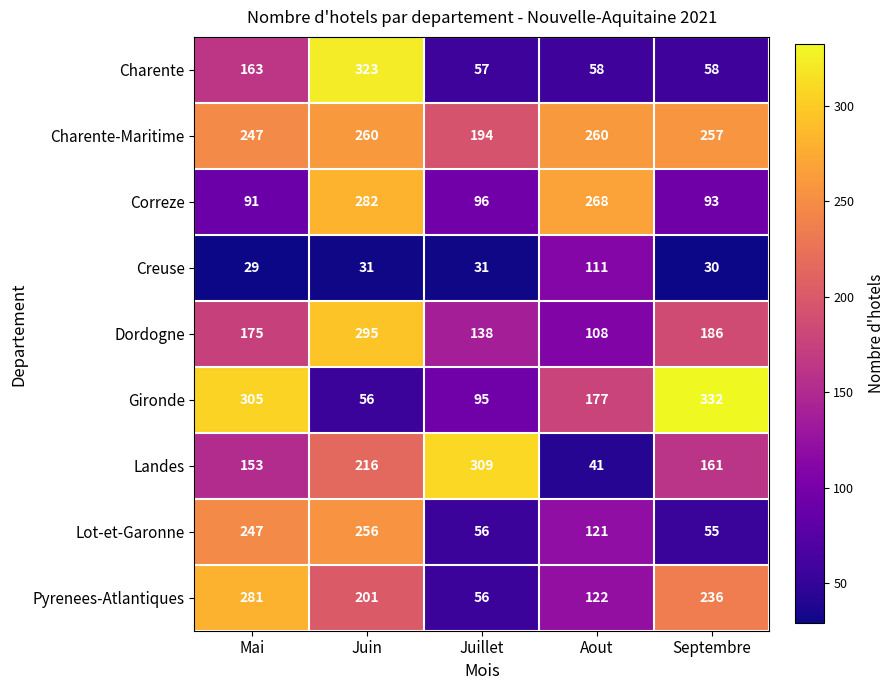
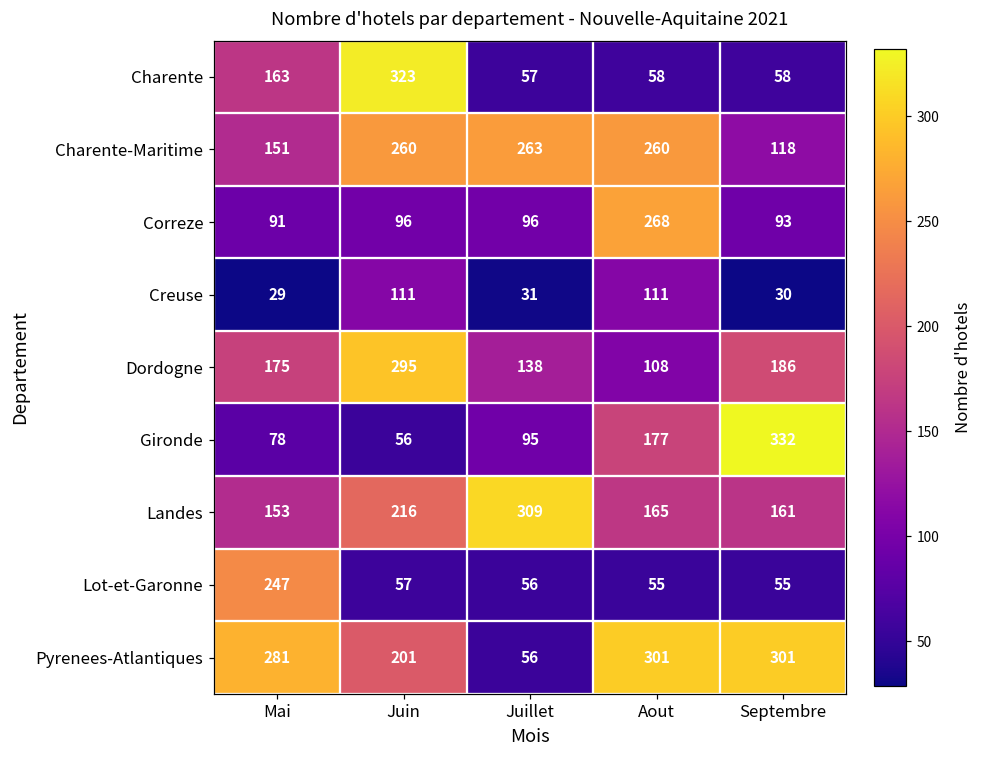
  {
    "Charente": {
      "Mai": 163,
      "Juin": 323,
      "Juillet": 57,
      "Aout": 58,
      "Septembre": 58
    },
    "Charente-Maritime": {
-     "Mai": 247,
+     "Mai": 151,
      "Juin": 260,
-     "Juillet": 194,
+     "Juillet": 263,
      "Aout": 260,
-     "Septembre": 257
+     "Septembre": 118
    },
    "Correze": {
      "Mai": 91,
-     "Juin": 282,
+     "Juin": 96,
      "Juillet": 96,
      "Aout": 268,
      "Septembre": 93
    },
    "Creuse": {
      "Mai": 29,
-     "Juin": 31,
+     "Juin": 111,
      "Juillet": 31,
      "Aout": 111,
      "Septembre": 30
    },
    "Dordogne": {
      "Mai": 175,
      "Juin": 295,
      "Juillet": 138,
      "Aout": 108,
      "Septembre": 186
    },
    "Gironde": {
-     "Mai": 305,
+     "Mai": 78,
      "Juin": 56,
      "Juillet": 95,
      "Aout": 177,
      "Septembre": 332
    },
    "Landes": {
      "Mai": 153,
      "Juin": 216,
      "Juillet": 309,
-     "Aout": 41,
+     "Aout": 165,
      "Septembre": 161
    },
    "Lot-et-Garonne": {
      "Mai": 247,
-     "Juin": 256,
+     "Juin": 57,
      "Juillet": 56,
-     "Aout": 121,
+     "Aout": 55,
      "Septembre": 55
    },
    "Pyrenees-Atlantiques": {
      "Mai": 281,
      "Juin": 201,
      "Juillet": 56,
-     "Aout": 122,
-     "Septembre": 236
+     "Aout": 301,
+     "Septembre": 301
    }
  }
